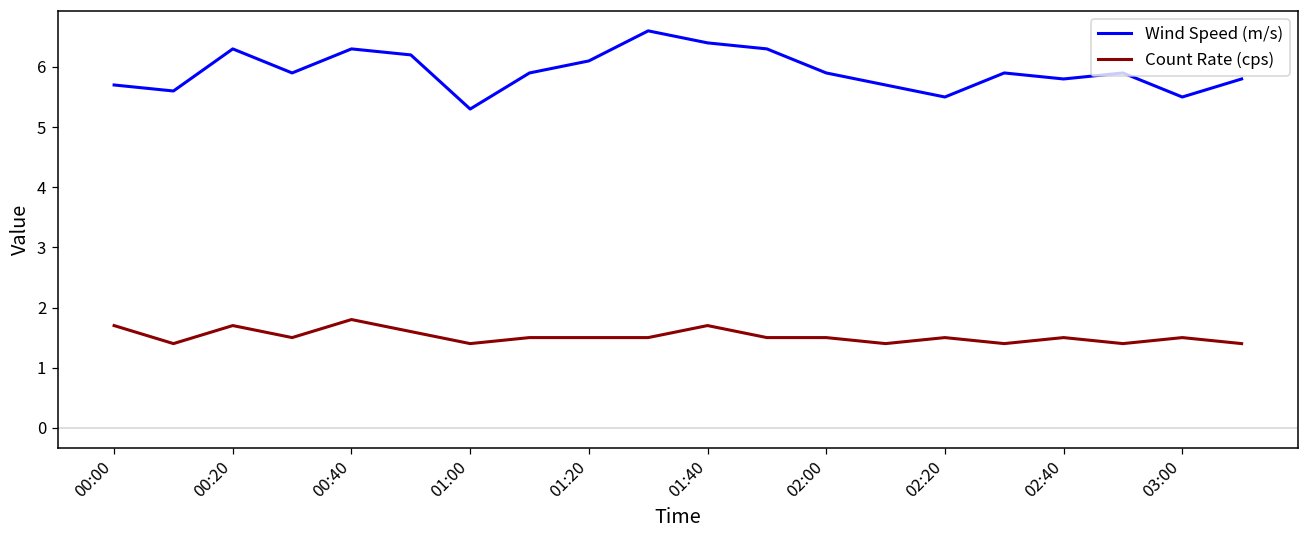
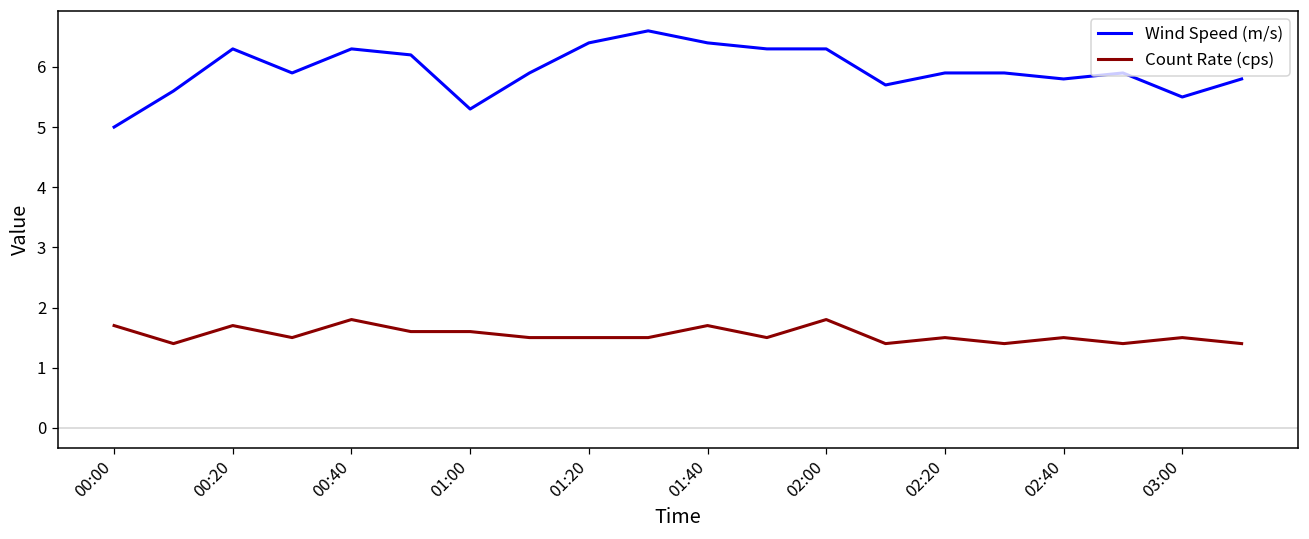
  {
    "Wind Speed (m/s)": {
-     "00:00": 5.7,
+     "00:00": 5.0,
      "00:20": 6.3,
      "00:40": 6.3,
      "01:00": 5.3,
-     "01:20": 6.1,
+     "01:20": 6.4,
      "01:40": 6.4,
-     "02:00": 5.9,
-     "02:20": 5.5,
+     "02:00": 6.3,
+     "02:20": 5.9,
      "02:40": 5.8,
      "03:00": 5.5
    },
    "Count Rate (cps)": {
      "00:00": 1.7,
      "00:20": 1.7,
      "00:40": 1.8,
-     "01:00": 1.4,
+     "01:00": 1.6,
      "01:20": 1.5,
      "01:40": 1.7,
-     "02:00": 1.5,
+     "02:00": 1.8,
      "02:20": 1.5,
      "02:40": 1.5,
      "03:00": 1.5
    }
  }
